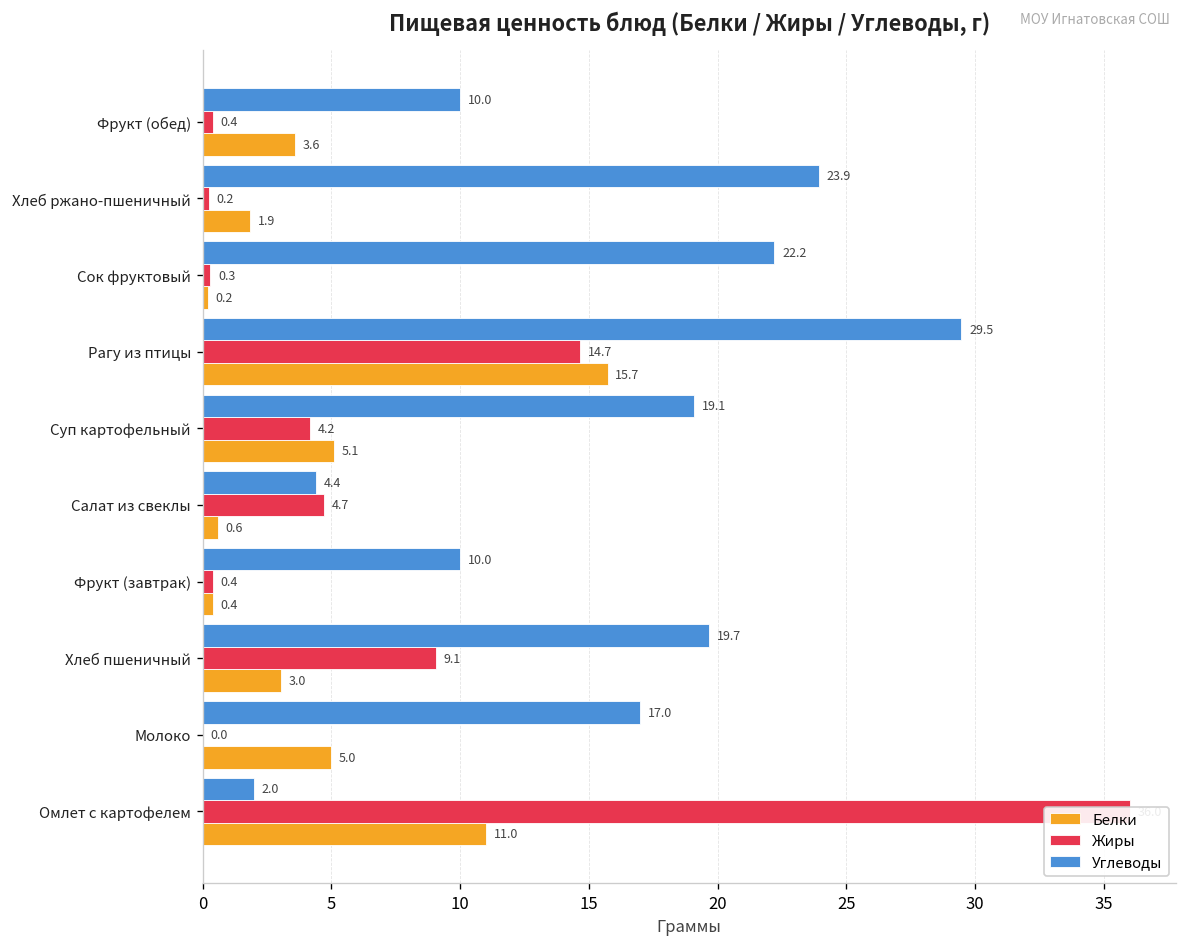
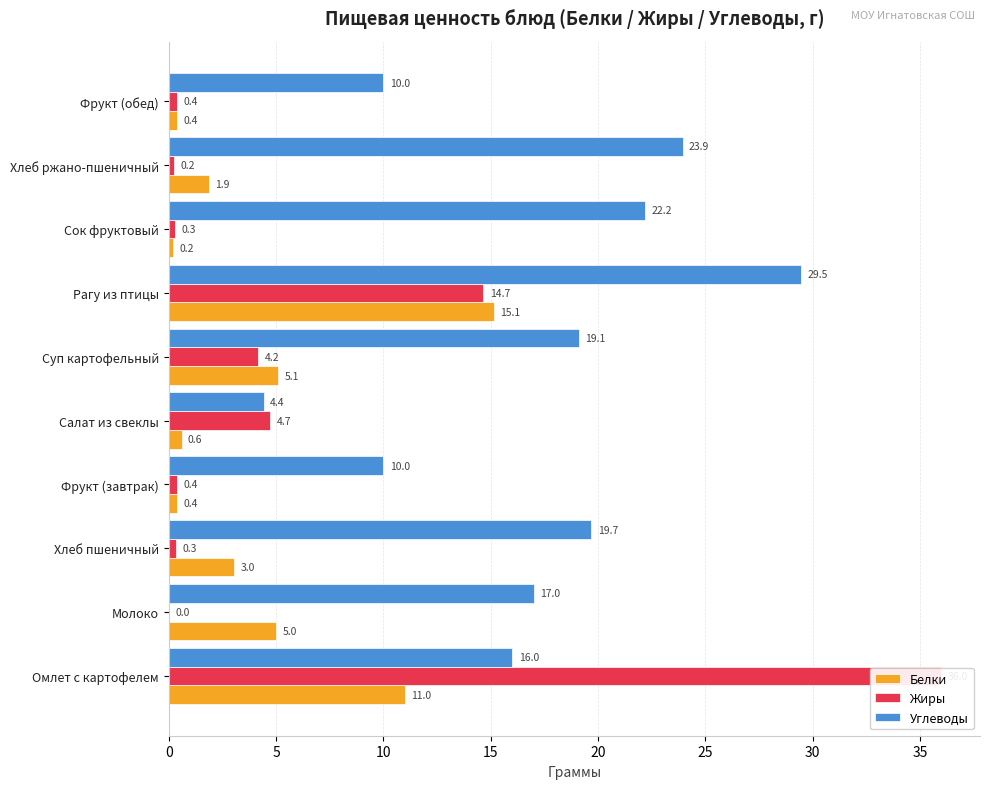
  {
    "Белки": {
-     "Фрукт (обед)": 3.6,
+     "Фрукт (обед)": 0.4,
      "Хлеб ржано-пшеничный": 1.9,
      "Сок фруктовый": 0.2,
-     "Рагу из птицы": 15.7,
+     "Рагу из птицы": 15.1,
      "Суп картофельный": 5.1,
      "Салат из свеклы": 0.6,
      "Фрукт (завтрак)": 0.4,
      "Хлеб пшеничный": 3.0,
      "Молоко": 5.0,
      "Омлет с картофелем": 11.0
    },
    "Жиры": {
      "Фрукт (обед)": 0.4,
      "Хлеб ржано-пшеничный": 0.2,
      "Сок фруктовый": 0.3,
      "Рагу из птицы": 14.7,
      "Суп картофельный": 4.2,
      "Салат из свеклы": 4.7,
      "Фрукт (завтрак)": 0.4,
-     "Хлеб пшеничный": 9.1,
+     "Хлеб пшеничный": 0.3,
      "Молоко": 0.0
    },
    "Углеводы": {
      "Фрукт (обед)": 10.0,
      "Хлеб ржано-пшеничный": 23.9,
      "Сок фруктовый": 22.2,
      "Рагу из птицы": 29.5,
      "Суп картофельный": 19.1,
      "Салат из свеклы": 4.4,
      "Фрукт (завтрак)": 10.0,
      "Хлеб пшеничный": 19.7,
      "Молоко": 17.0,
-     "Омлет с картофелем": 2.0
+     "Омлет с картофелем": 16.0
    }
  }
